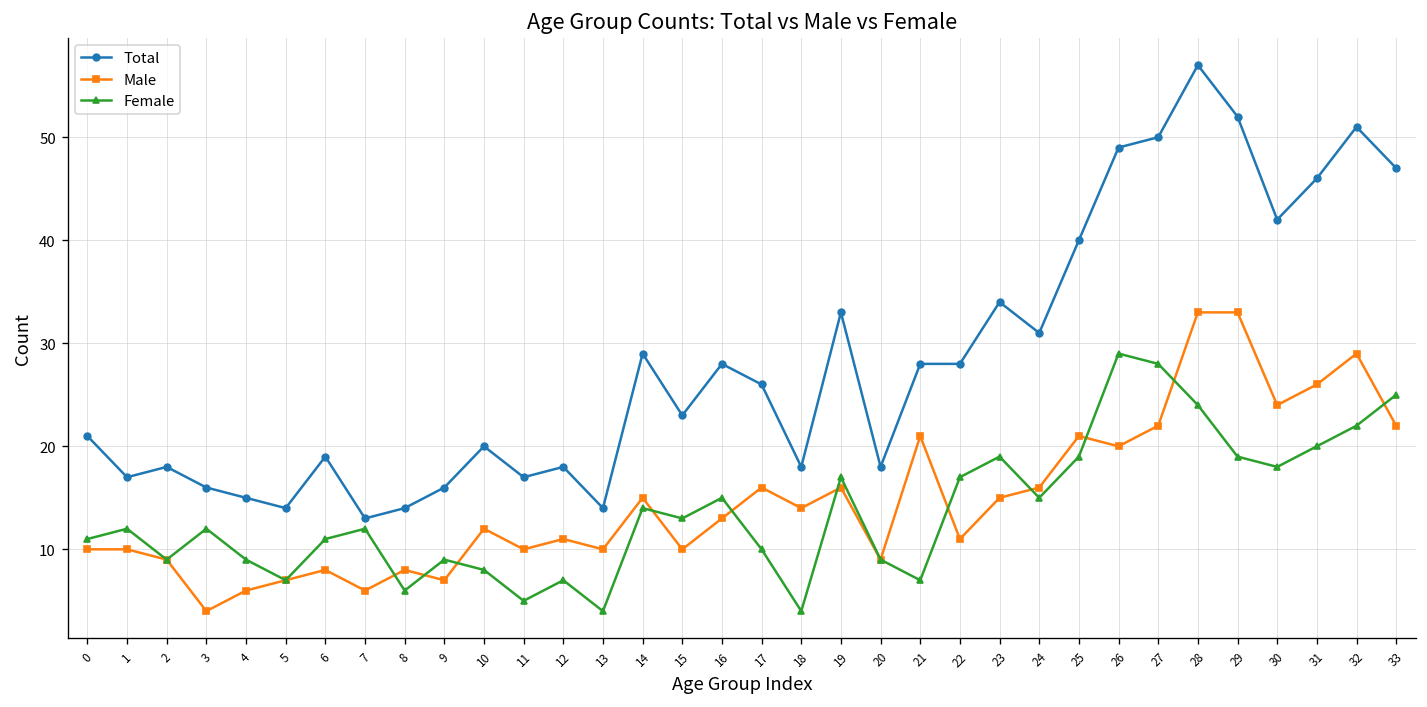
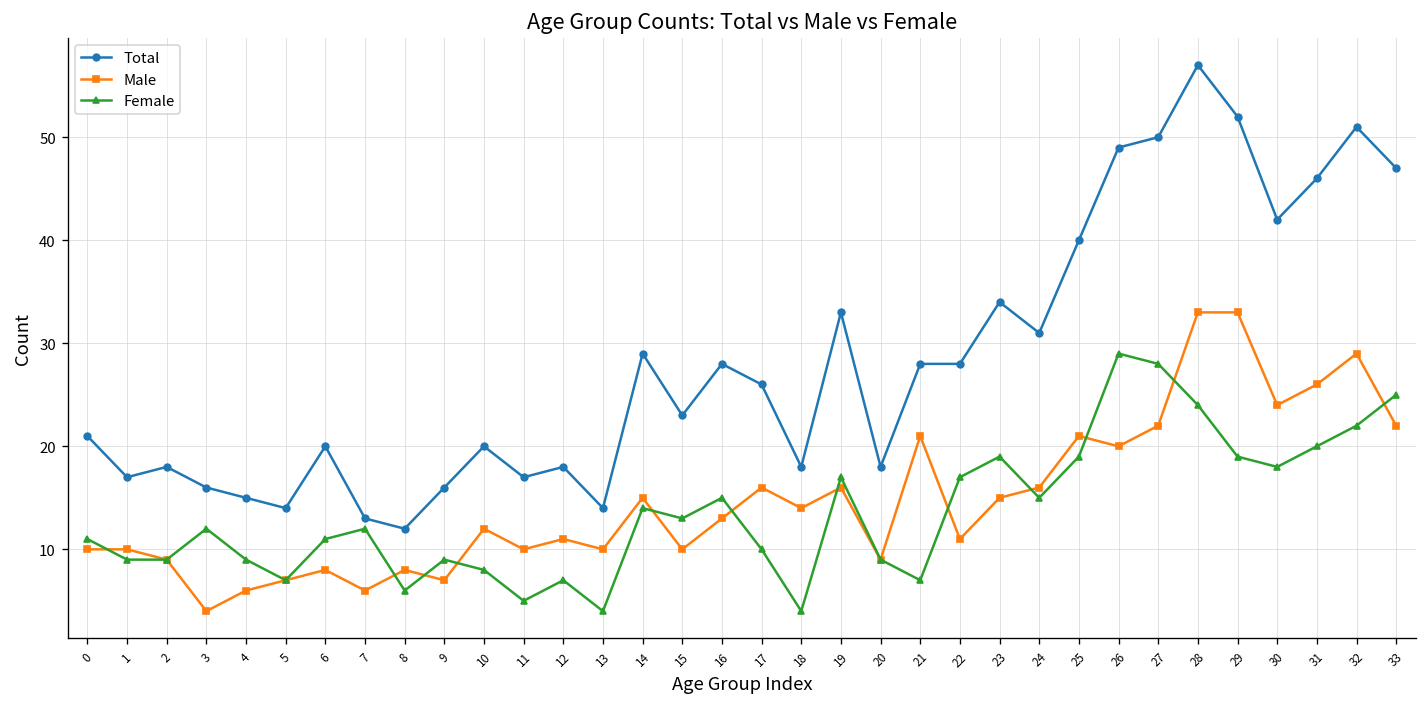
  {
    "Total": {
      "0": 21,
      "1": 17,
      "2": 18,
      "3": 16,
      "4": 15,
      "5": 14,
-     "6": 19,
+     "6": 20,
      "7": 13,
-     "8": 14,
+     "8": 12,
      "9": 16,
      "10": 20,
      "11": 17,
      "12": 18,
      "13": 14,
      "14": 29,
      "15": 23,
      "16": 28,
      "17": 26,
      "18": 18,
      "19": 33,
      "20": 18,
      "21": 28,
      "22": 28,
      "23": 34,
      "24": 31,
      "25": 40,
      "26": 49,
      "27": 50,
      "28": 57,
      "29": 52,
      "30": 42,
      "31": 46,
      "32": 51,
      "33": 47
    },
    "Male": {
      "0": 10,
      "1": 10,
      "3": 4,
      "4": 6,
      "6": 8,
      "7": 6,
      "8": 8,
      "9": 7,
      "10": 12,
      "11": 10,
      "12": 11,
      "13": 10,
      "14": 15,
      "15": 10,
      "16": 13,
      "17": 16,
      "18": 14,
      "19": 16,
      "21": 21,
      "22": 11,
      "23": 15,
      "24": 16,
      "25": 21,
      "26": 20,
      "27": 22,
      "28": 33,
      "29": 33,
      "30": 24,
      "31": 26,
      "32": 29,
      "33": 22
    },
    "Female": {
      "0": 11,
-     "1": 12,
+     "1": 9,
      "3": 12,
      "4": 9,
      "6": 11,
      "7": 12,
      "8": 6,
      "9": 9,
      "10": 8,
      "11": 5,
      "12": 7,
      "13": 4,
      "14": 14,
      "15": 13,
      "16": 15,
      "17": 10,
      "18": 4,
      "19": 17,
      "21": 7,
      "22": 17,
      "23": 19,
      "24": 15,
      "25": 19,
      "26": 29,
      "27": 28,
      "28": 24,
      "29": 19,
      "30": 18,
      "31": 20,
      "32": 22,
      "33": 25
    }
  }
